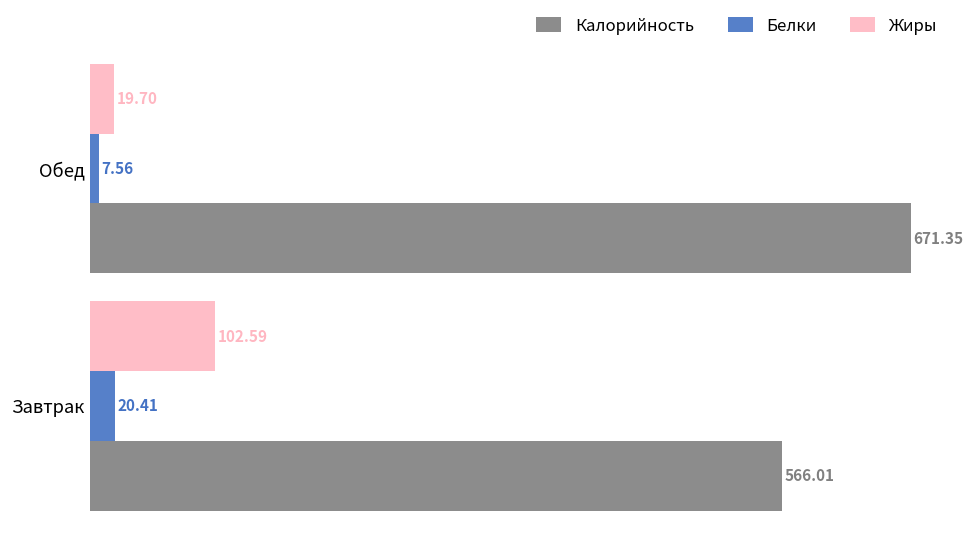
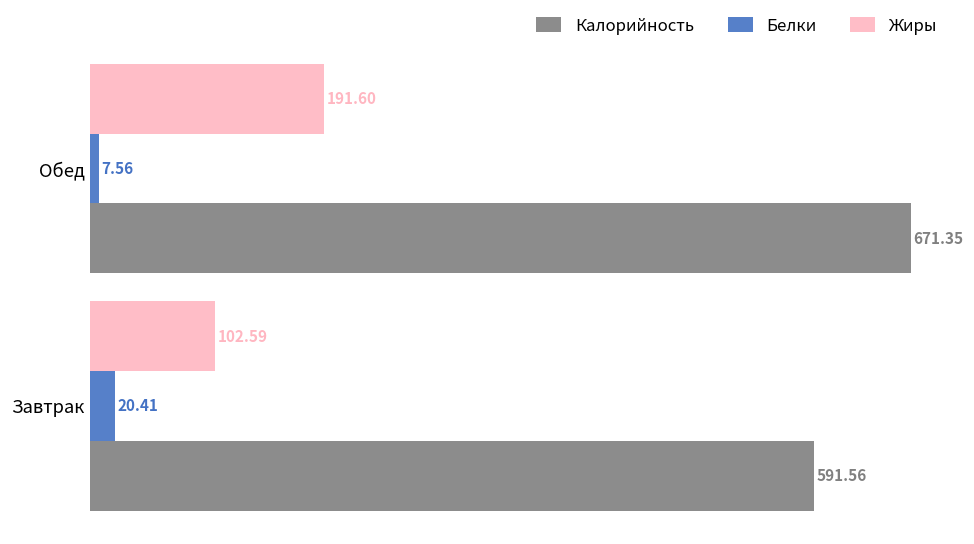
  {
    "Калорийность": {
      "Обед": 671.35,
-     "Завтрак": 566.01
+     "Завтрак": 591.56
    },
    "Белки": {
      "Обед": 7.56,
      "Завтрак": 20.41
    },
    "Жиры": {
-     "Обед": 19.70,
+     "Обед": 191.60,
      "Завтрак": 102.59
    }
  }
